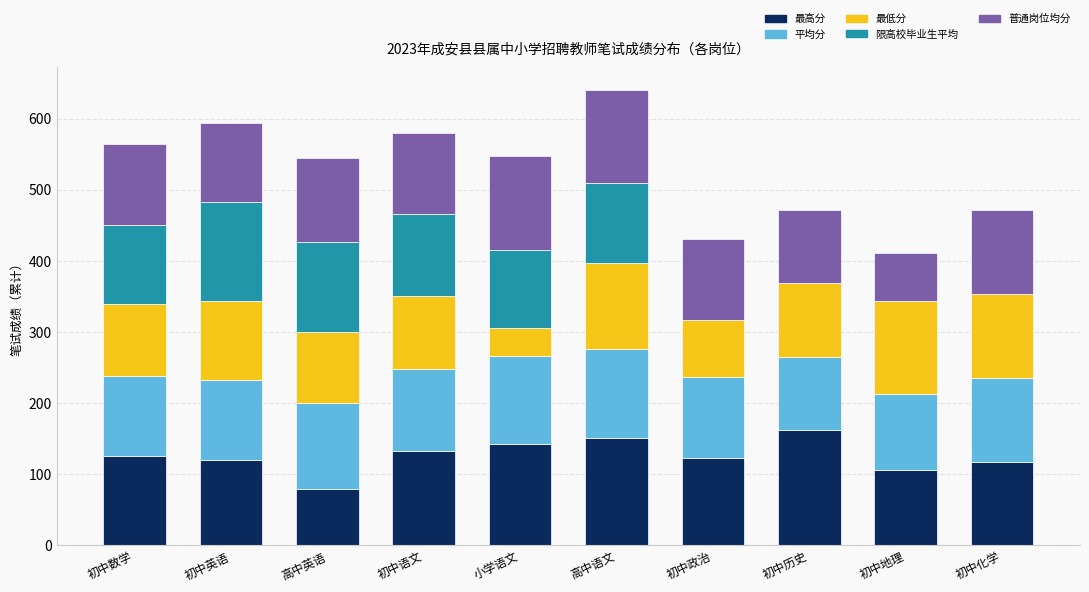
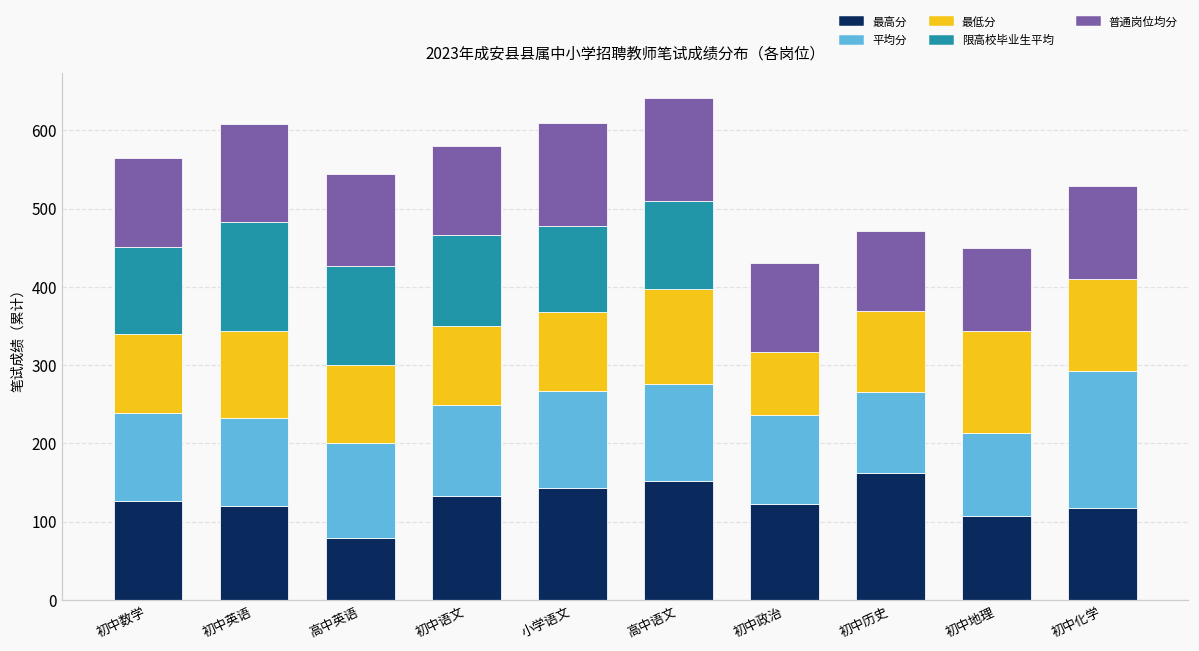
  {
    "最高分": {
      "初中数学": 130,
      "初中英语": 120,
      "高中英语": 80,
      "初中语文": 130,
      "小学语文": 140,
      "高中语文": 150,
      "初中政治": 120,
      "初中历史": 160,
      "初中地理": 110,
      "初中化学": 120
    },
    "平均分": {
      "初中数学": 110,
      "初中英语": 110,
      "高中英语": 120,
      "初中语文": 120,
      "小学语文": 120,
      "高中语文": 120,
      "初中政治": 110,
      "初中历史": 100,
      "初中地理": 110,
-     "初中化学": 120
+     "初中化学": 170
    },
    "最低分": {
      "初中数学": 100,
      "初中英语": 110,
      "高中英语": 100,
      "初中语文": 100,
-     "小学语文": 40,
+     "小学语文": 100,
      "高中语文": 120,
      "初中政治": 80,
      "初中历史": 100,
      "初中地理": 130,
      "初中化学": 120
    },
    "限高校毕业生平均": {
      "初中数学": 110,
      "初中英语": 140,
      "高中英语": 130,
      "初中语文": 120,
      "小学语文": 110,
      "高中语文": 110,
      "初中政治": 0,
      "初中历史": 0,
      "初中地理": 0,
      "初中化学": 0
    },
    "普通岗位均分": {
      "初中数学": 110,
-     "初中英语": 110,
+     "初中英语": 120,
      "高中英语": 120,
      "初中语文": 110,
      "小学语文": 130,
      "高中语文": 130,
      "初中政治": 110,
      "初中历史": 100,
-     "初中地理": 70,
+     "初中地理": 110,
      "初中化学": 120
    }
  }
